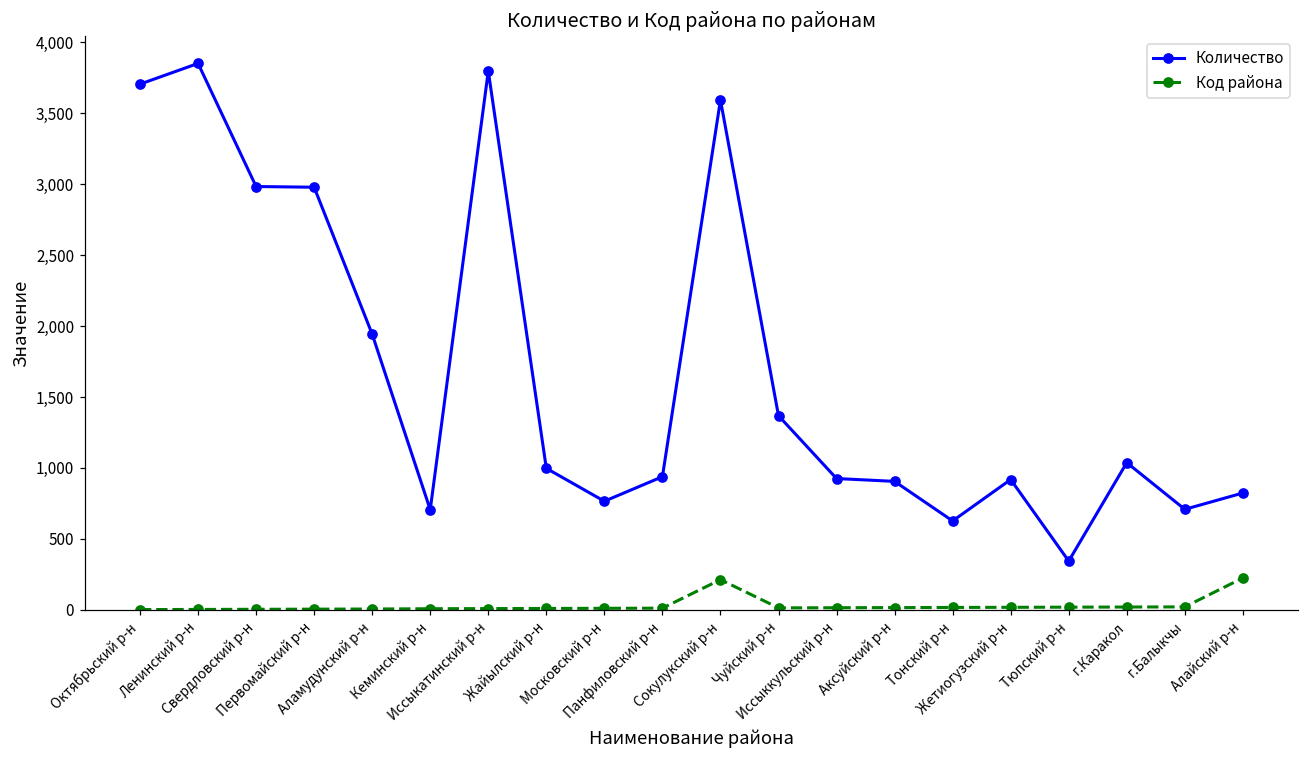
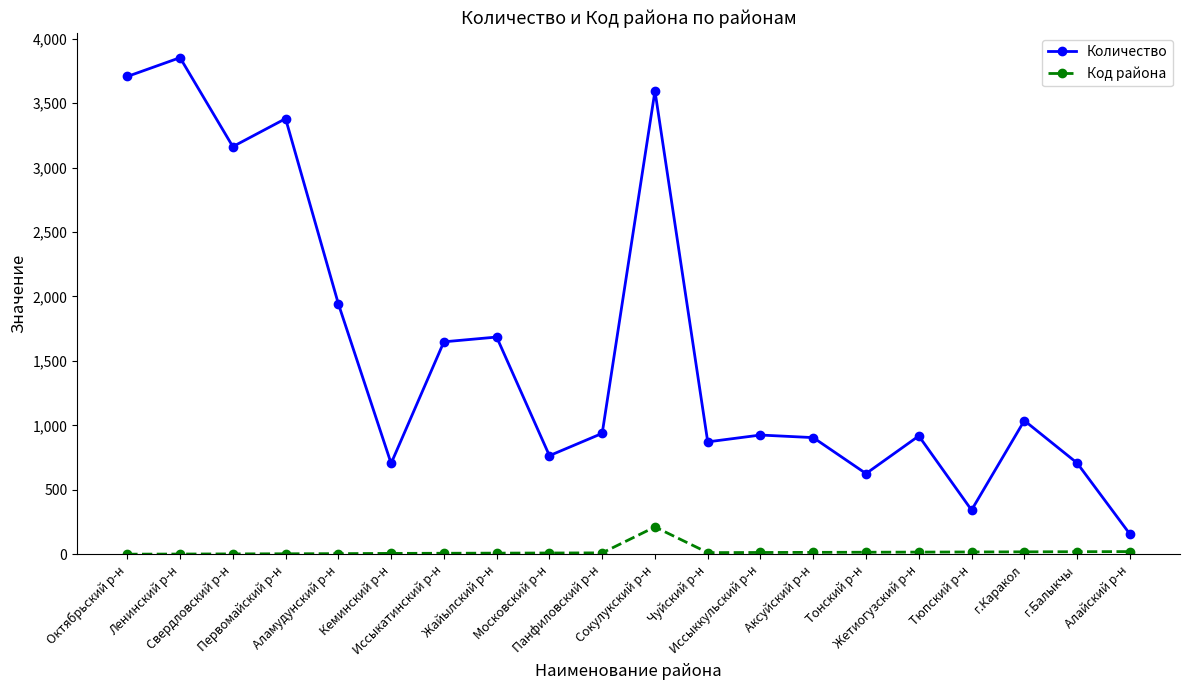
  {
    "Количество": {
      "Октябрьский р-н": "3,710",
      "Ленинский р-н": "3,850",
-     "Свердловский р-н": "2,980",
-     "Первомайский р-н": "2,980",
+     "Свердловский р-н": "3,160",
+     "Первомайский р-н": "3,380",
      "Аламудунский р-н": "1,940",
      "Кеминский р-н": "710",
-     "Иссыкатинский р-н": "3,800",
-     "Жайылский р-н": "1,000",
+     "Иссыкатинский р-н": "1,650",
+     "Жайылский р-н": "1,690",
      "Московский р-н": "770",
      "Панфиловский р-н": "940",
      "Сокулукский р-н": "3,590",
-     "Чуйский р-н": "1,370",
+     "Чуйский р-н": "870",
      "Иссыккульский р-н": "930",
      "Аксуйский р-н": "910",
      "Тонский р-н": "630",
      "Жетиогузский р-н": "920",
      "Тюпский р-н": "340",
      "г.Каракол": "1,040",
      "г.Балыкчы": "710",
-     "Алайский р-н": "820"
+     "Алайский р-н": "160"
    },
    "Код района": {
      "Октябрьский р-н": "0",
      "Ленинский р-н": "0",
      "Свердловский р-н": "0",
      "Первомайский р-н": "0",
      "Аламудунский р-н": "10",
      "Кеминский р-н": "10",
      "Иссыкатинский р-н": "10",
      "Жайылский р-н": "10",
      "Московский р-н": "10",
      "Панфиловский р-н": "10",
      "Сокулукский р-н": "210",
      "Чуйский р-н": "10",
      "Иссыккульский р-н": "10",
      "Аксуйский р-н": "20",
      "Тонский р-н": "20",
      "Жетиогузский р-н": "20",
      "Тюпский р-н": "20",
      "г.Каракол": "20",
      "г.Балыкчы": "20",
-     "Алайский р-н": "220"
+     "Алайский р-н": "20"
    }
  }
